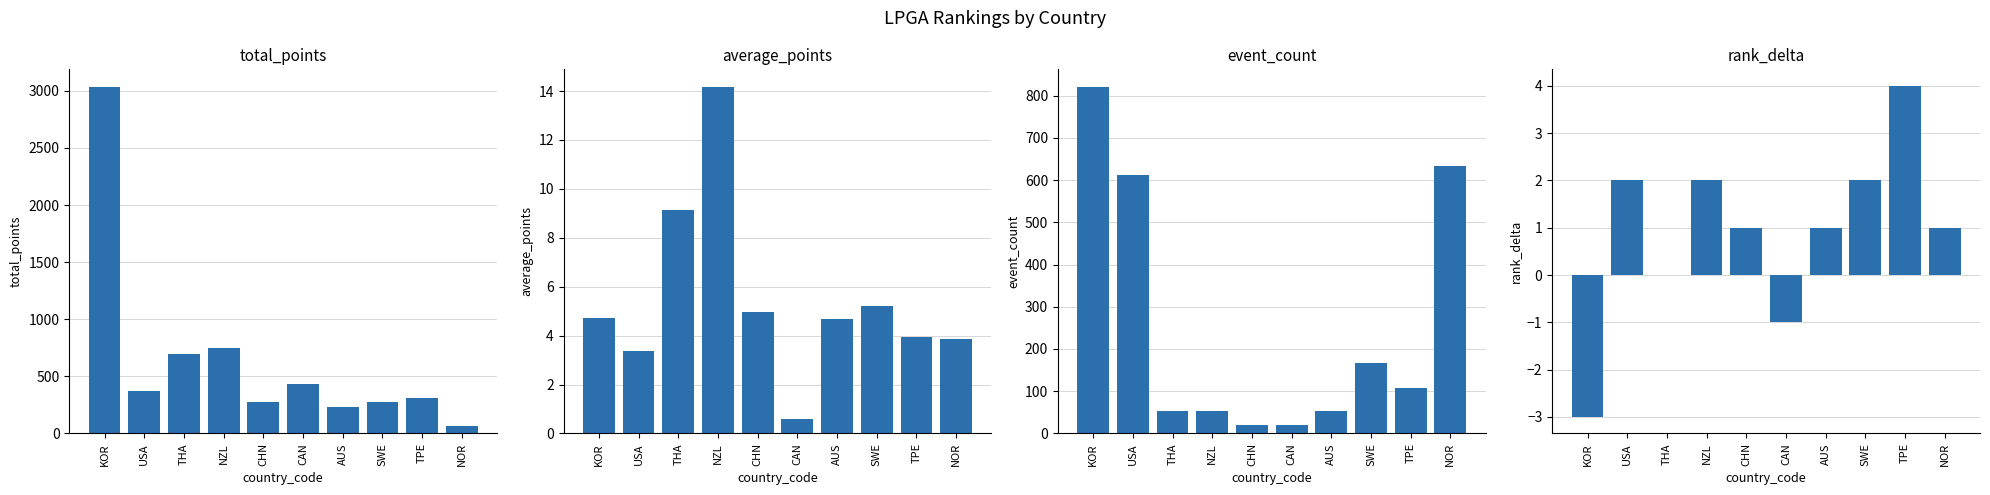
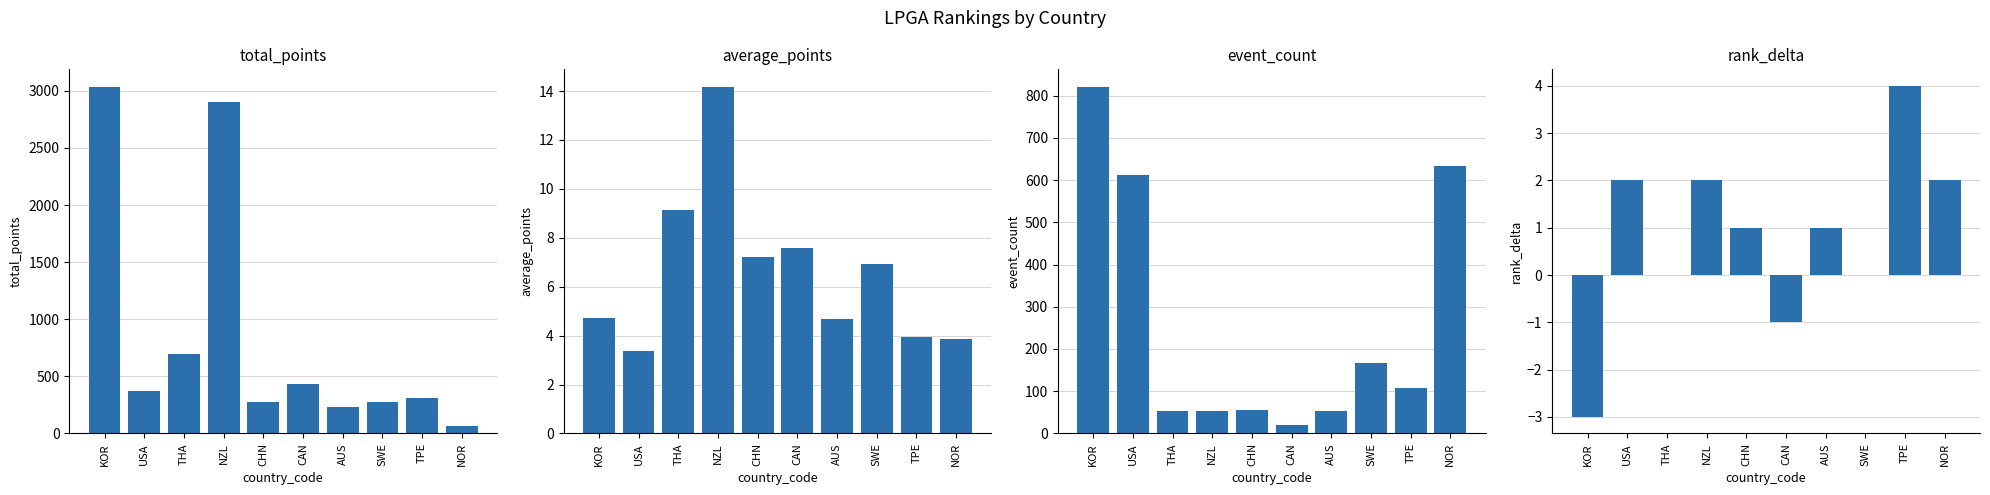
  {
    "total_points": {
      "KOR": 3040,
      "USA": 370,
      "THA": 700,
-     "NZL": 750,
+     "NZL": 2900,
      "CHN": 280,
      "CAN": 430,
      "AUS": 240,
      "SWE": 280,
      "TPE": 310,
      "NOR": 70
    },
    "average_points": {
      "KOR": 4.7,
      "USA": 3.4,
      "THA": 9.1,
      "NZL": 14.2,
-     "CHN": 5.0,
-     "CAN": 0.6,
+     "CHN": 7.2,
+     "CAN": 7.6,
      "AUS": 4.7,
-     "SWE": 5.2,
+     "SWE": 6.9,
      "TPE": 3.9,
      "NOR": 3.9
    },
    "event_count": {
      "KOR": 820,
      "USA": 610,
      "THA": 50,
      "NZL": 50,
-     "CHN": 20,
+     "CHN": 60,
      "CAN": 20,
      "AUS": 50,
      "SWE": 170,
      "TPE": 110,
      "NOR": 630
    },
    "rank_delta": {
      "KOR": -3,
      "USA": 2,
      "THA": 0,
      "NZL": 2,
      "CHN": 1,
      "CAN": -1,
      "AUS": 1,
-     "SWE": 2,
+     "SWE": 0,
      "TPE": 4,
-     "NOR": 1
+     "NOR": 2
    }
  }
